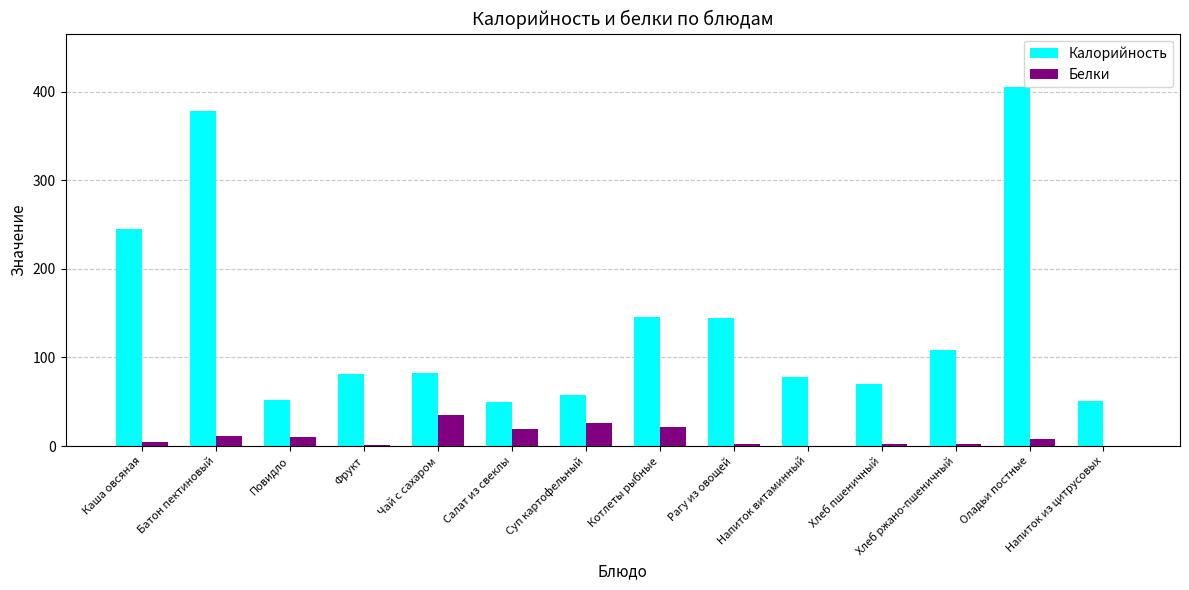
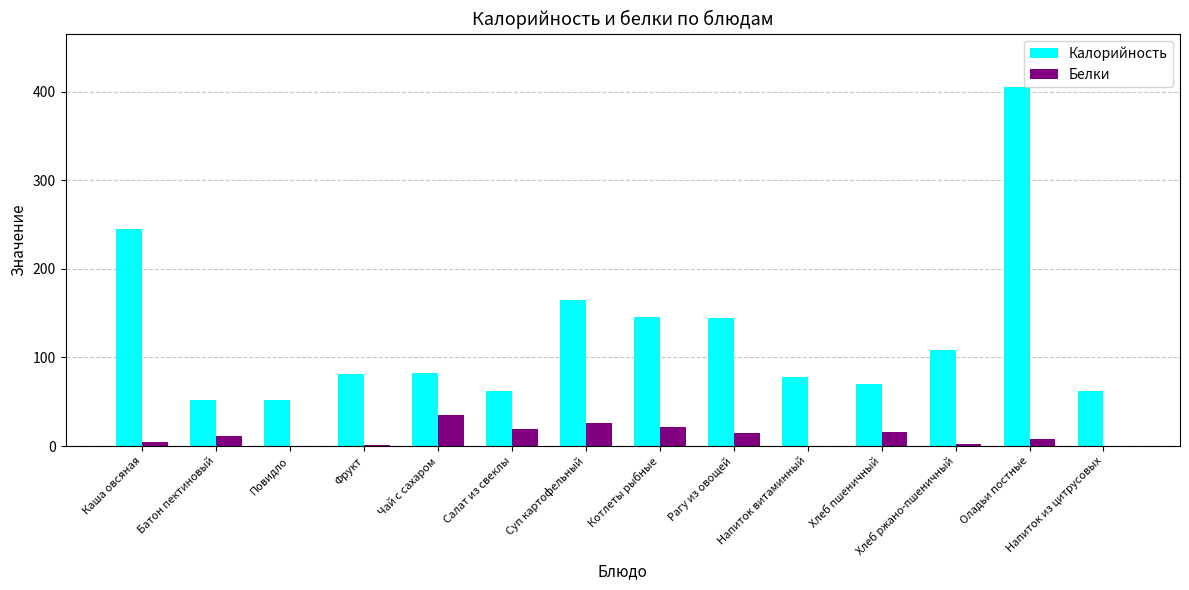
  {
    "Калорийность": {
      "Каша овсяная": 250,
-     "Батон пектиновый": 380,
+     "Батон пектиновый": 50,
      "Повидло": 50,
      "Фрукт": 80,
      "Чай с сахаром": 80,
-     "Салат из свеклы": 50,
-     "Суп картофельный": 60,
+     "Салат из свеклы": 60,
+     "Суп картофельный": 160,
      "Котлеты рыбные": 150,
      "Рагу из овощей": 140,
      "Напиток витаминный": 80,
      "Хлеб пшеничный": 70,
      "Хлеб ржано-пшеничный": 110,
      "Оладьи постные": 400,
-     "Напиток из цитрусовых": 50
+     "Напиток из цитрусовых": 60
    },
    "Белки": {
      "Каша овсяная": 10,
      "Батон пектиновый": 10,
-     "Повидло": 10,
+     "Повидло": 0,
      "Чай с сахаром": 40,
      "Салат из свеклы": 20,
      "Суп картофельный": 30,
      "Котлеты рыбные": 20,
-     "Рагу из овощей": 0,
-     "Хлеб пшеничный": 0,
+     "Рагу из овощей": 10,
+     "Хлеб пшеничный": 20,
      "Оладьи постные": 10
    }
  }
